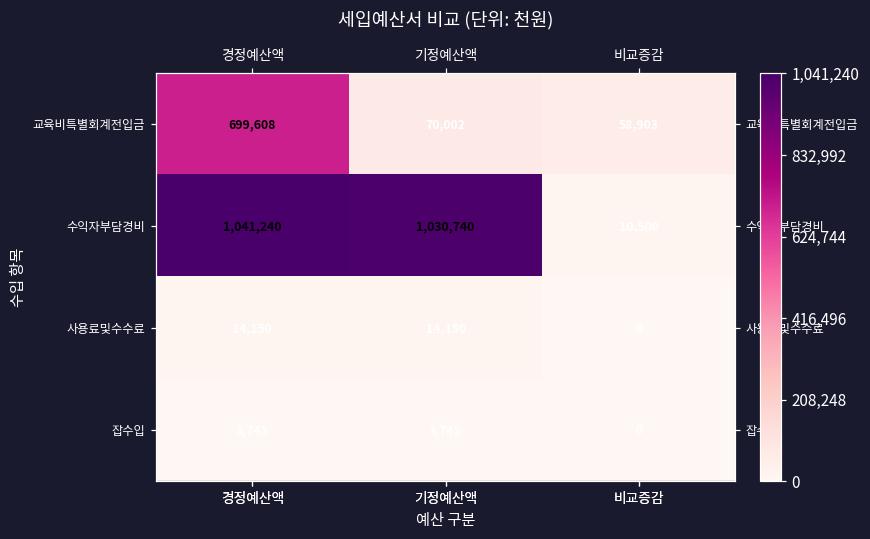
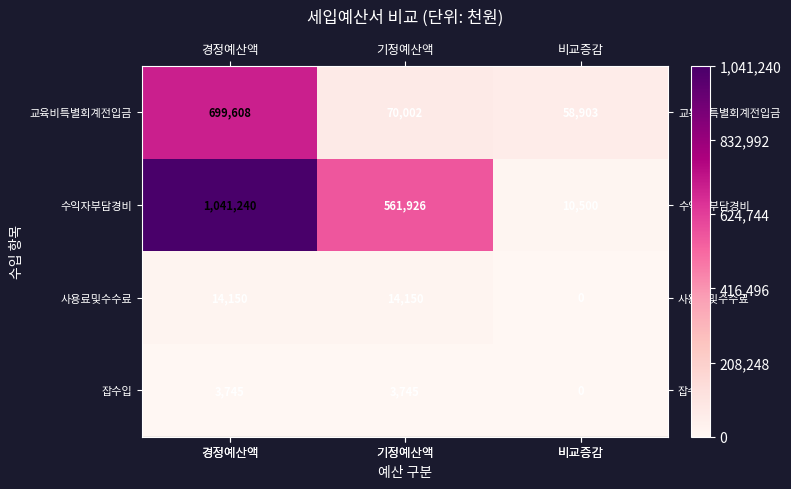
  {
    "교육비특별회계전입금": {
      "경정예산액": "699,608"
    },
    "수익자부담경비": {
      "경정예산액": "1,041,240",
-     "기정예산액": "1,030,740"
+     "기정예산액": "561,926"
    }
  }
